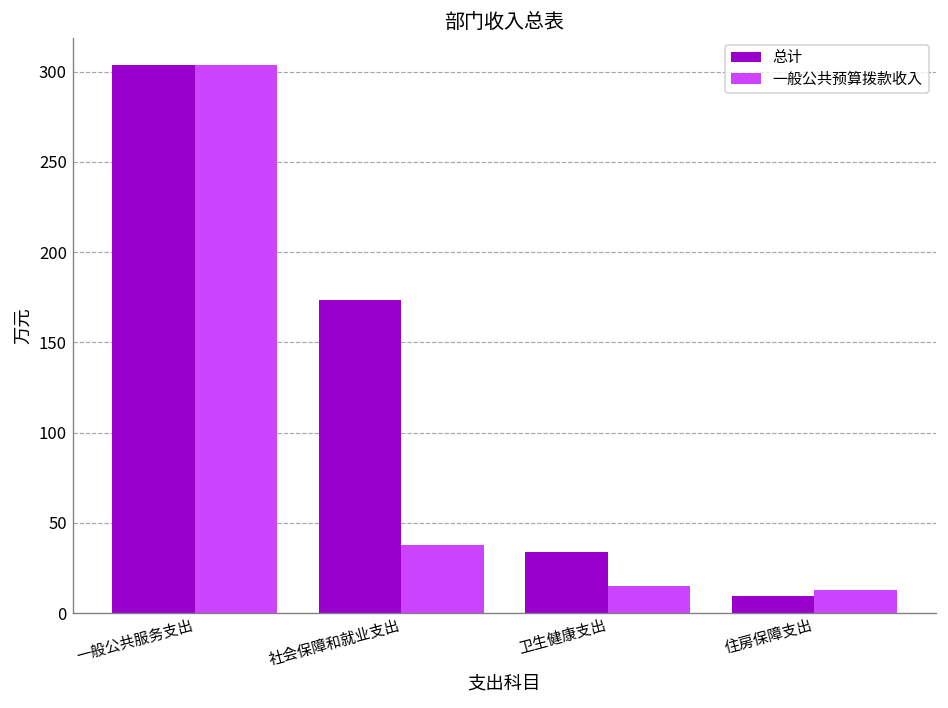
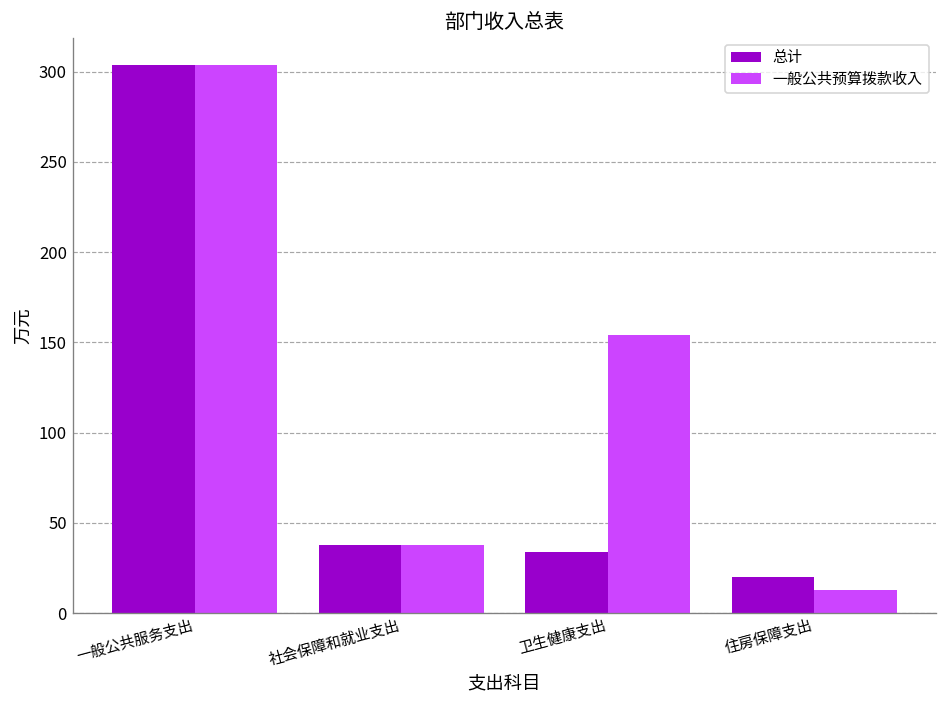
  {
    "总计": {
      "一般公共服务支出": 304,
-     "社会保障和就业支出": 173,
+     "社会保障和就业支出": 38,
      "卫生健康支出": 34,
-     "住房保障支出": 9
+     "住房保障支出": 20
    },
    "一般公共预算拨款收入": {
      "一般公共服务支出": 304,
      "社会保障和就业支出": 38,
-     "卫生健康支出": 15,
+     "卫生健康支出": 154,
      "住房保障支出": 13
    }
  }
